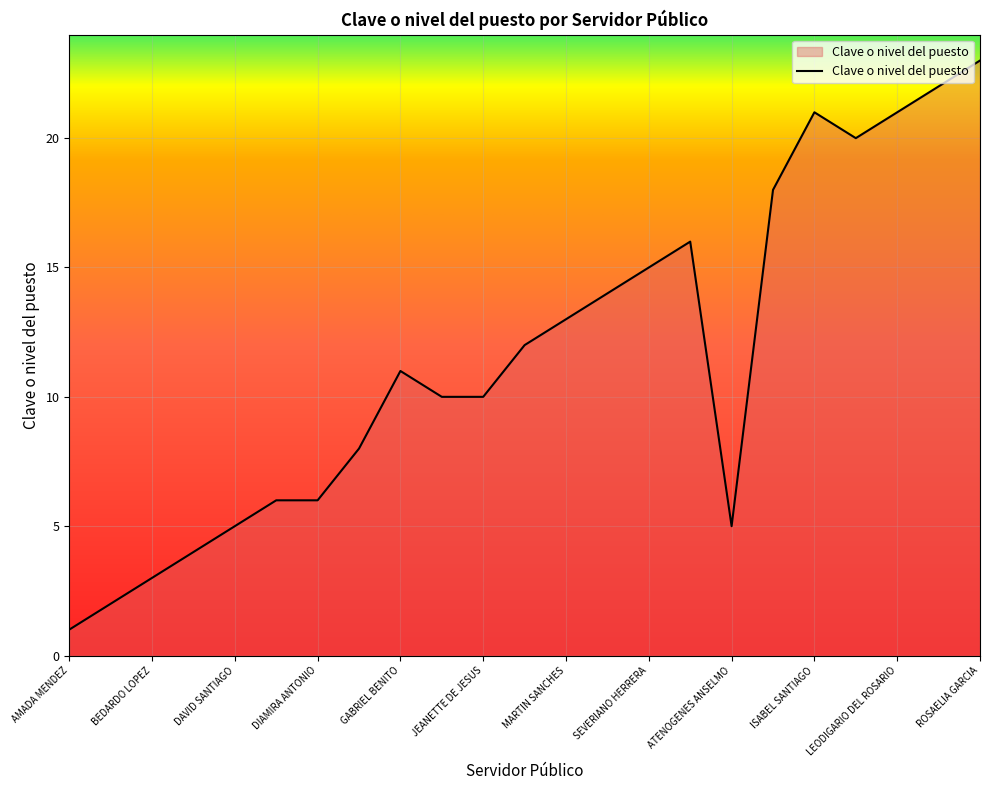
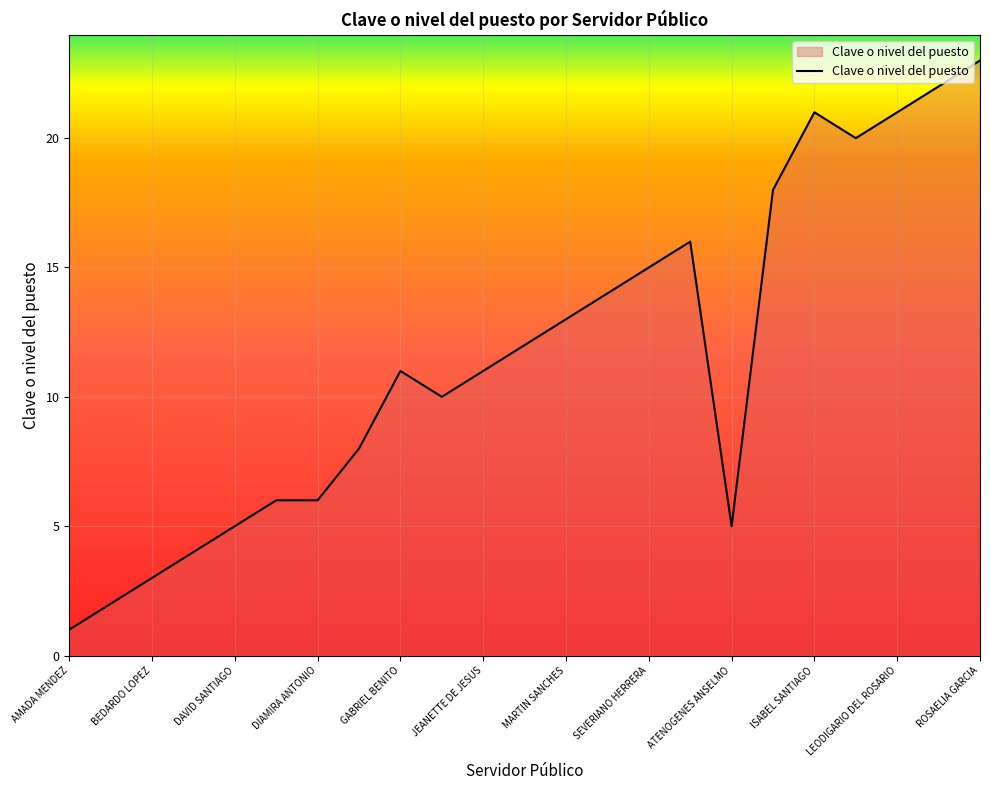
  {
    "AMADA MENDEZ": 1,
    "BEDARDO LOPEZ": 3,
    "DAVID SANTIAGO": 5,
    "DIAMIRA ANTONIO": 6,
    "GABRIEL BENITO": 11,
-   "JEANETTE DE JESUS": 10,
+   "JEANETTE DE JESUS": 11,
    "MARTIN SANCHES": 13,
    "SEVERIANO HERRERA": 15,
    "ATENOGENES ANSELMO": 5,
    "ISABEL SANTIAGO": 21,
    "LEODIGARIO DEL ROSARIO": 21,
    "ROSAELIA GARCIA": 23
  }
